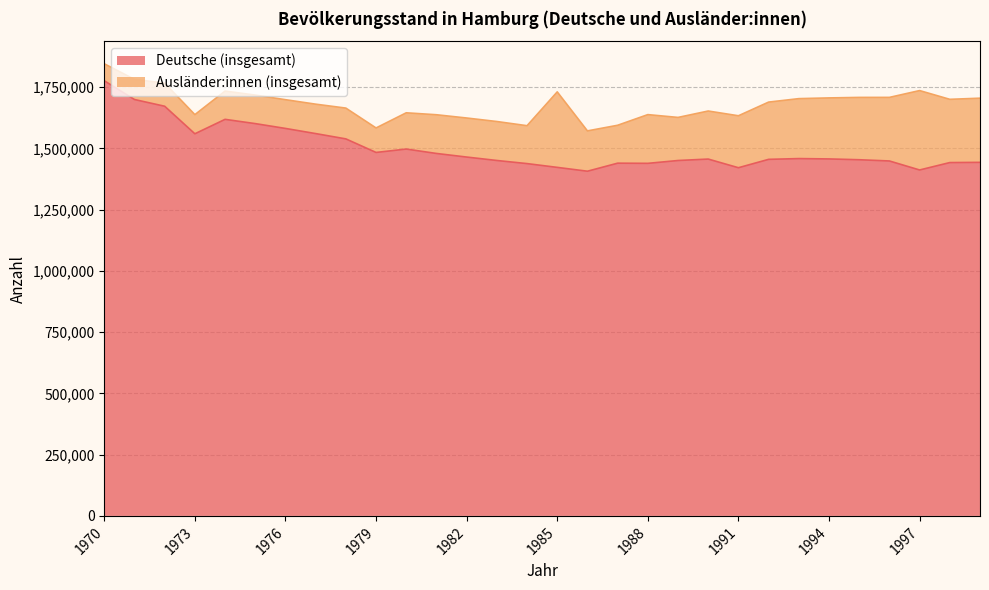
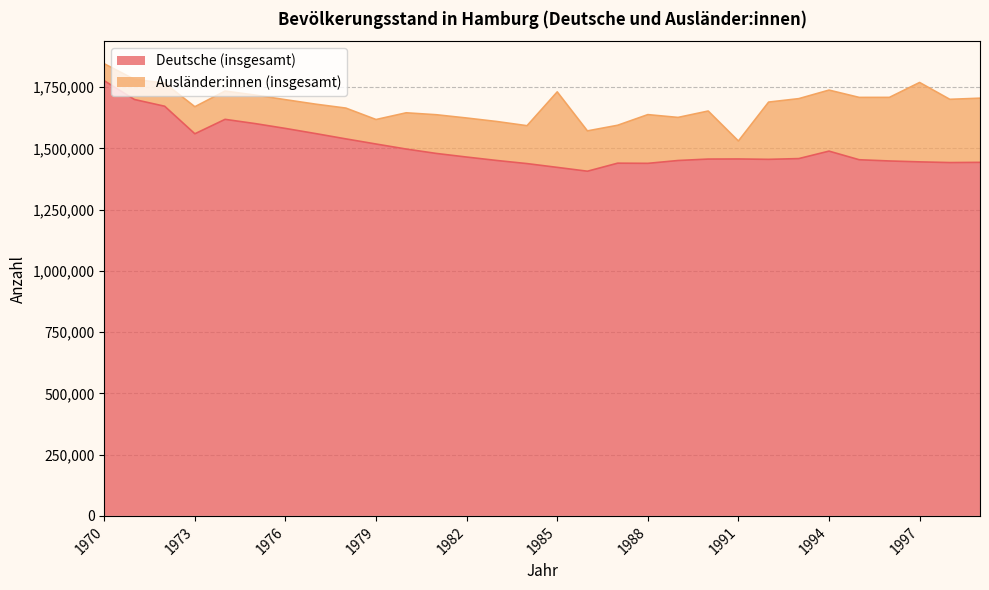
  {
    "Deutsche (insgesamt)": {
      "1970": "1,780,000",
      "1973": "1,560,000",
      "1976": "1,580,000",
-     "1979": "1,480,000",
+     "1979": "1,520,000",
      "1982": "1,460,000",
      "1985": "1,420,000",
      "1988": "1,440,000",
-     "1991": "1,420,000",
-     "1994": "1,460,000",
-     "1997": "1,410,000"
+     "1991": "1,460,000",
+     "1994": "1,490,000",
+     "1997": "1,440,000"
    },
    "Ausländer:innen (insgesamt)": {
      "1970": "70,000",
-     "1973": "80,000",
+     "1973": "110,000",
      "1976": "120,000",
      "1979": "100,000",
      "1982": "160,000",
      "1985": "310,000",
      "1988": "200,000",
-     "1991": "210,000",
+     "1991": "70,000",
      "1994": "250,000",
      "1997": "320,000"
    }
  }
